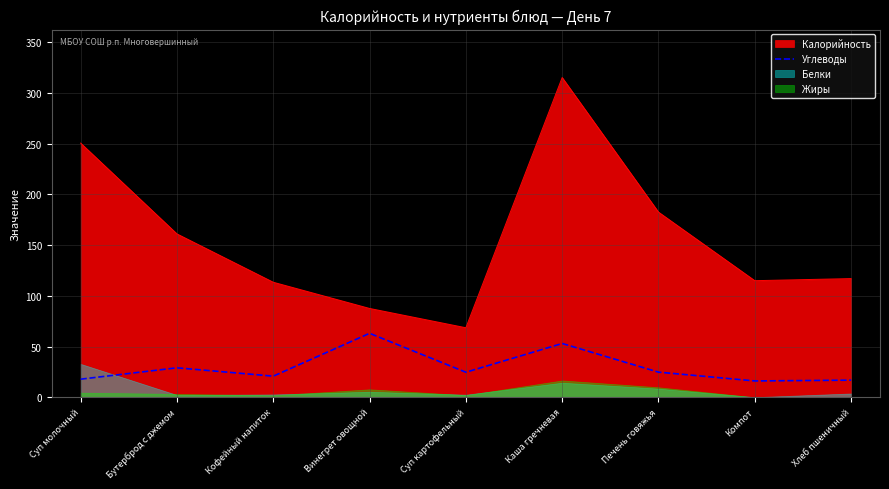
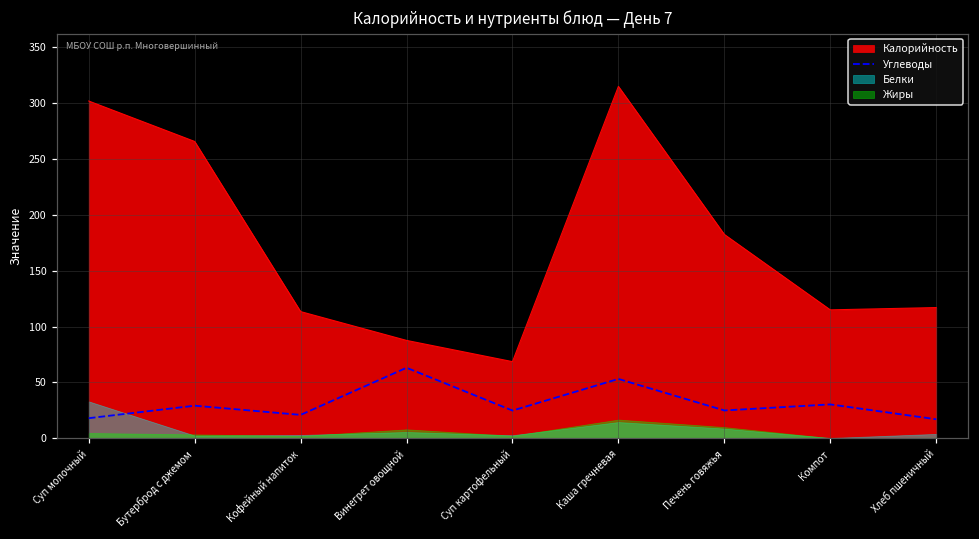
  {
    "Калорийность": {
-     "Суп молочный": 250,
-     "Бутерброд с джемом": 161,
+     "Суп молочный": 302,
+     "Бутерброд с джемом": 266,
      "Кофейный напиток": 113,
      "Винегрет овощной": 88,
      "Суп картофельный": 69,
      "Каша гречневая": 315,
      "Печень говяжья": 182,
      "Компот": 115,
      "Хлеб пшеничный": 117
    },
    "Углеводы": {
      "Суп молочный": 18,
      "Бутерброд с джемом": 29,
      "Кофейный напиток": 21,
      "Винегрет овощной": 63,
      "Суп картофельный": 25,
      "Каша гречневая": 53,
      "Печень говяжья": 25,
-     "Компот": 16,
+     "Компот": 30,
      "Хлеб пшеничный": 17
    },
    "Белки": {
      "Суп молочный": 33,
      "Хлеб пшеничный": 4
    },
    "Жиры": {
      "Суп молочный": 5
    }
  }
